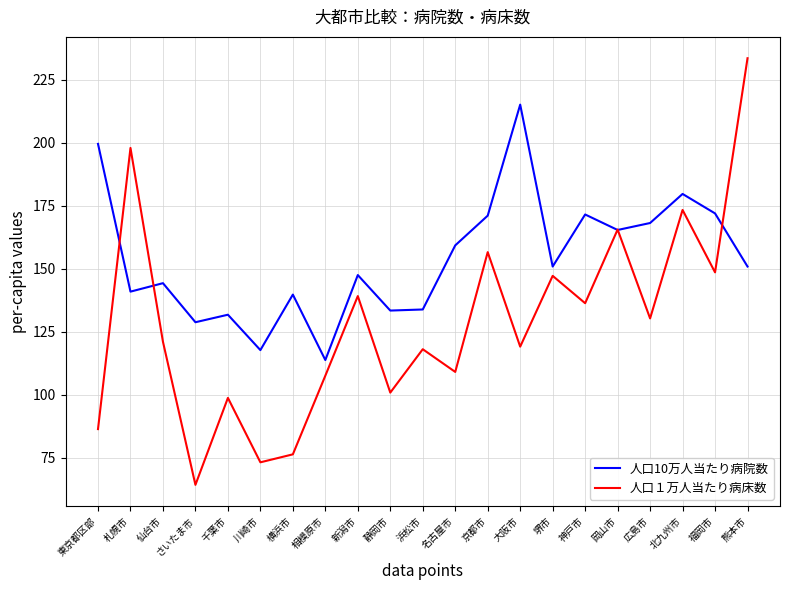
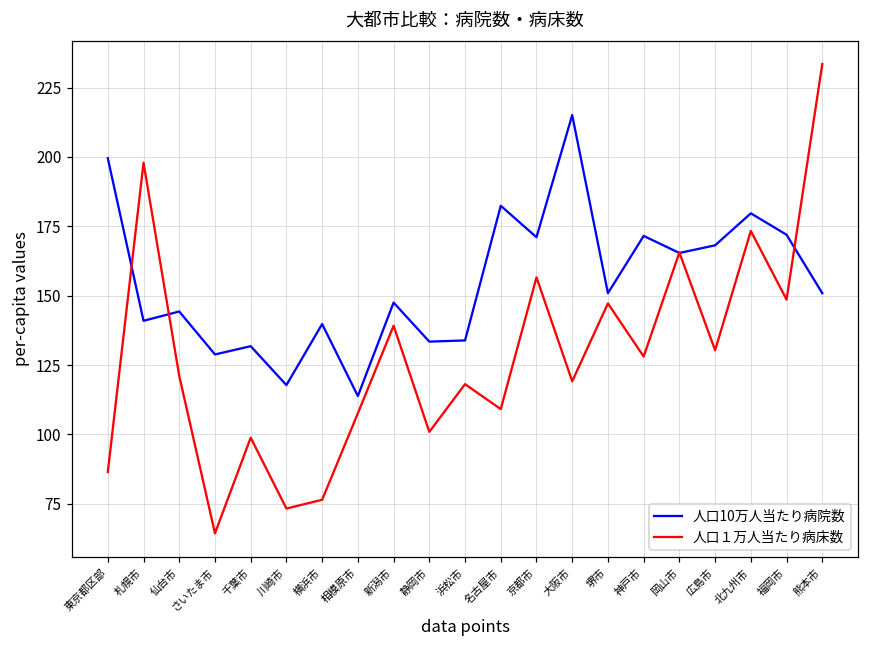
  {
    "人口10万人当たり病院数": {
      "東京都区部": 200,
      "札幌市": 141,
      "仙台市": 144,
      "さいたま市": 129,
      "千葉市": 132,
      "川崎市": 118,
      "横浜市": 140,
      "相模原市": 114,
      "新潟市": 148,
      "静岡市": 133,
      "浜松市": 134,
-     "名古屋市": 159,
+     "名古屋市": 182,
      "京都市": 171,
      "大阪市": 215,
      "堺市": 151,
      "神戸市": 172,
      "広島市": 168,
      "北九州市": 180,
      "福岡市": 172,
      "熊本市": 151
    },
    "人口１万人当たり病床数": {
      "東京都区部": 86,
      "札幌市": 198,
      "仙台市": 121,
      "さいたま市": 64,
      "千葉市": 99,
      "川崎市": 73,
      "横浜市": 76,
      "相模原市": 108,
      "新潟市": 139,
      "静岡市": 101,
      "浜松市": 118,
      "名古屋市": 109,
      "京都市": 157,
      "大阪市": 119,
      "堺市": 147,
-     "神戸市": 136,
+     "神戸市": 128,
      "広島市": 130,
      "北九州市": 173,
      "福岡市": 149,
      "熊本市": 233
    }
  }
